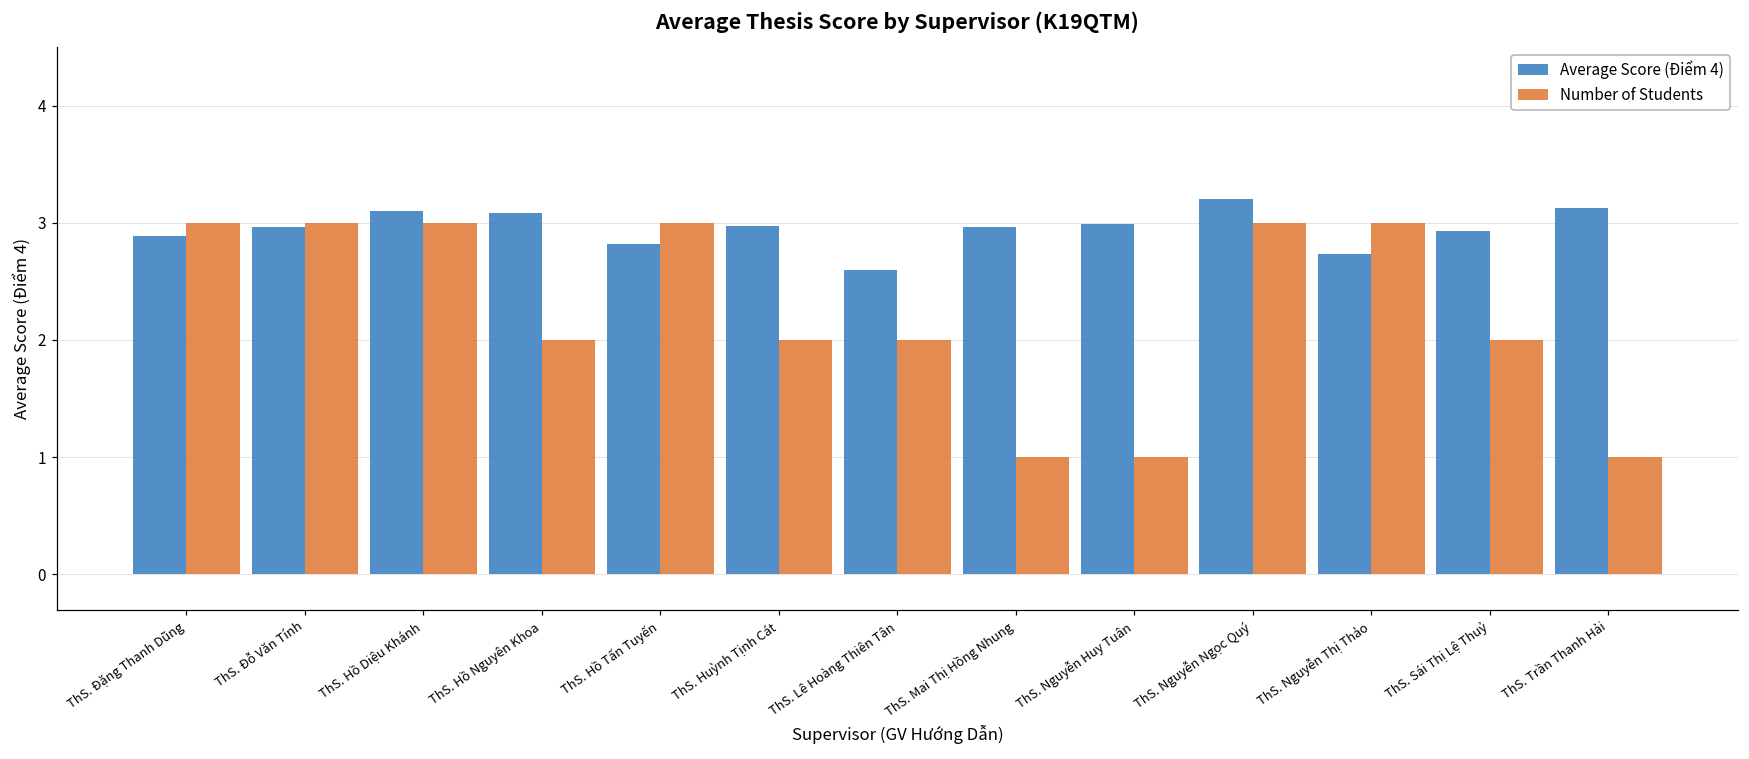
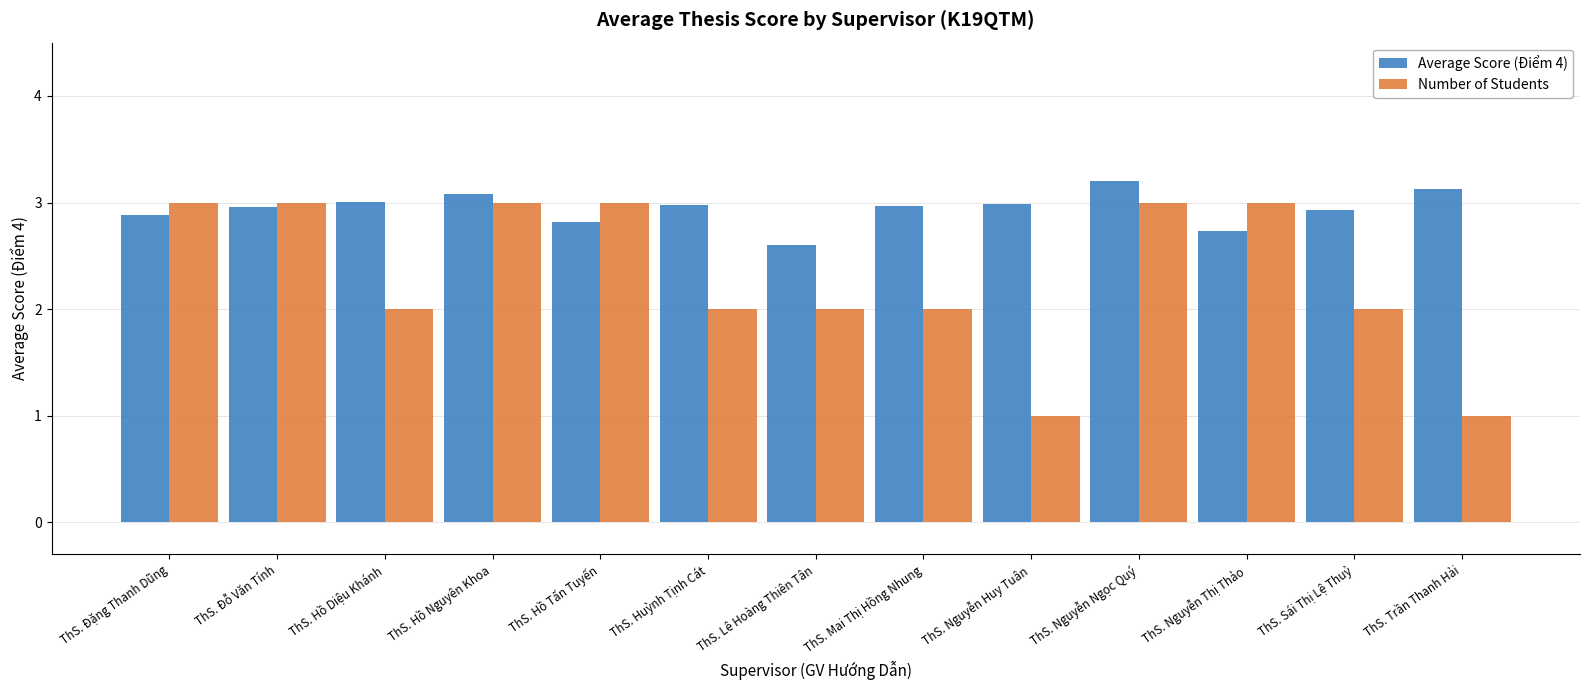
  {
    "Average Score (Điểm 4)": {
      "ThS. Đặng Thanh Dũng": 2.89,
      "ThS. Đỗ Văn Tính": 2.96,
-     "ThS. Hồ Diệu Khánh": 3.10,
+     "ThS. Hồ Diệu Khánh": 3.00,
      "ThS. Hồ Nguyên Khoa": 3.08,
      "ThS. Hồ Tấn Tuyến": 2.82,
      "ThS. Huỳnh Tịnh Cát": 2.98,
      "ThS. Lê Hoàng Thiên Tân": 2.60,
      "ThS. Mai Thị Hồng Nhung": 2.97,
      "ThS. Nguyễn Huy Tuân": 2.99,
      "ThS. Nguyễn Ngọc Quý": 3.20,
      "ThS. Nguyễn Thị Thảo": 2.74,
      "ThS. Sái Thị Lệ Thuỷ": 2.93,
      "ThS. Trần Thanh Hải": 3.13
    },
    "Number of Students": {
      "ThS. Đặng Thanh Dũng": 3,
      "ThS. Đỗ Văn Tính": 3,
-     "ThS. Hồ Diệu Khánh": 3,
-     "ThS. Hồ Nguyên Khoa": 2,
+     "ThS. Hồ Diệu Khánh": 2,
+     "ThS. Hồ Nguyên Khoa": 3,
      "ThS. Hồ Tấn Tuyến": 3,
      "ThS. Huỳnh Tịnh Cát": 2,
      "ThS. Lê Hoàng Thiên Tân": 2,
-     "ThS. Mai Thị Hồng Nhung": 1,
+     "ThS. Mai Thị Hồng Nhung": 2,
      "ThS. Nguyễn Huy Tuân": 1,
      "ThS. Nguyễn Ngọc Quý": 3,
      "ThS. Nguyễn Thị Thảo": 3,
      "ThS. Sái Thị Lệ Thuỷ": 2,
      "ThS. Trần Thanh Hải": 1
    }
  }
